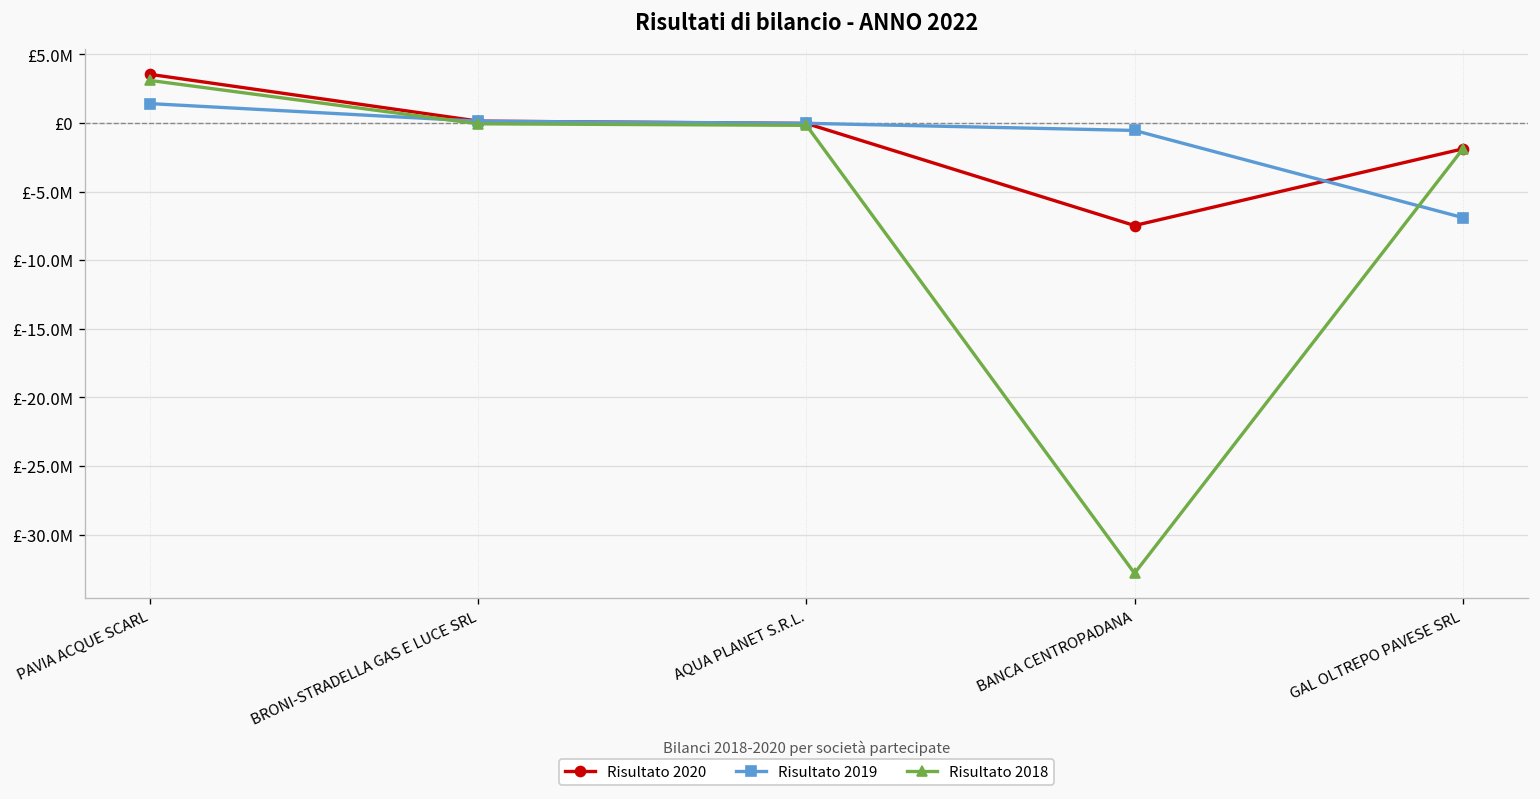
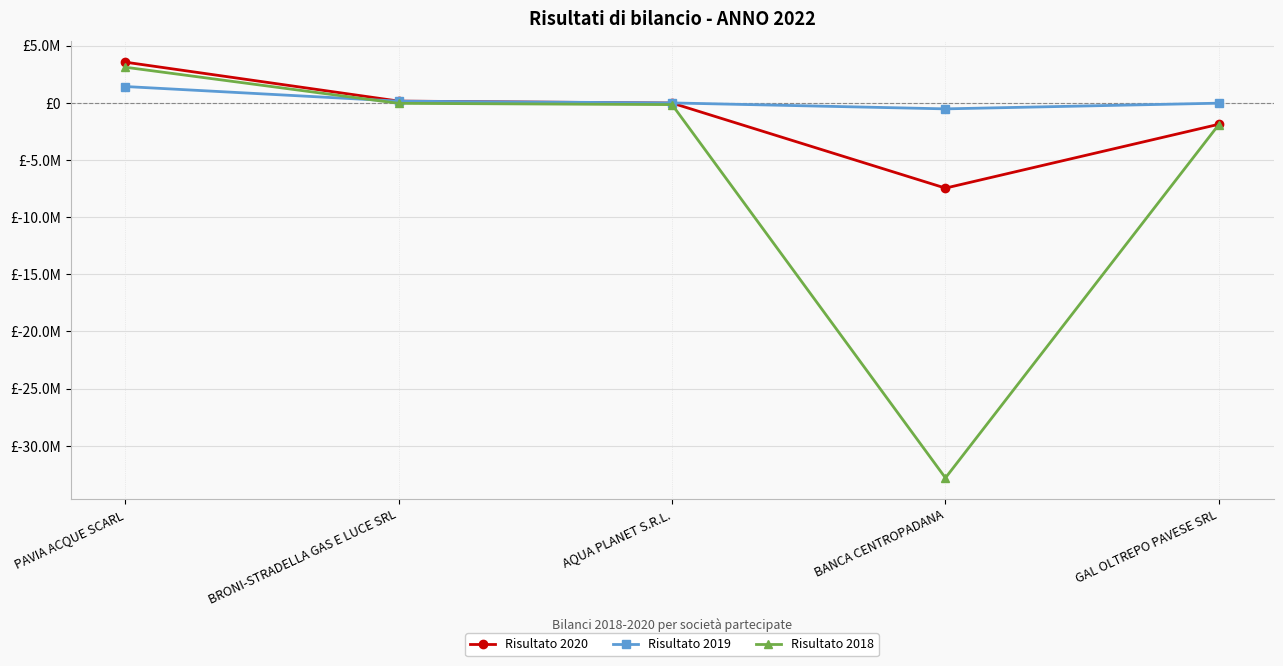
  {
    "Risultato 2020": {
      "PAVIA ACQUE SCARL": "£3500000",
      "BANCA CENTROPADANA": "£-7500000"
    },
    "Risultato 2019": {
      "PAVIA ACQUE SCARL": "£1400000",
      "BANCA CENTROPADANA": "£-500000",
-     "GAL OLTREPO PAVESE SRL": "£-6900000"
+     "GAL OLTREPO PAVESE SRL": "£0"
    },
    "Risultato 2018": {
      "PAVIA ACQUE SCARL": "£3100000",
      "BANCA CENTROPADANA": "£-32800000"
    }
  }
